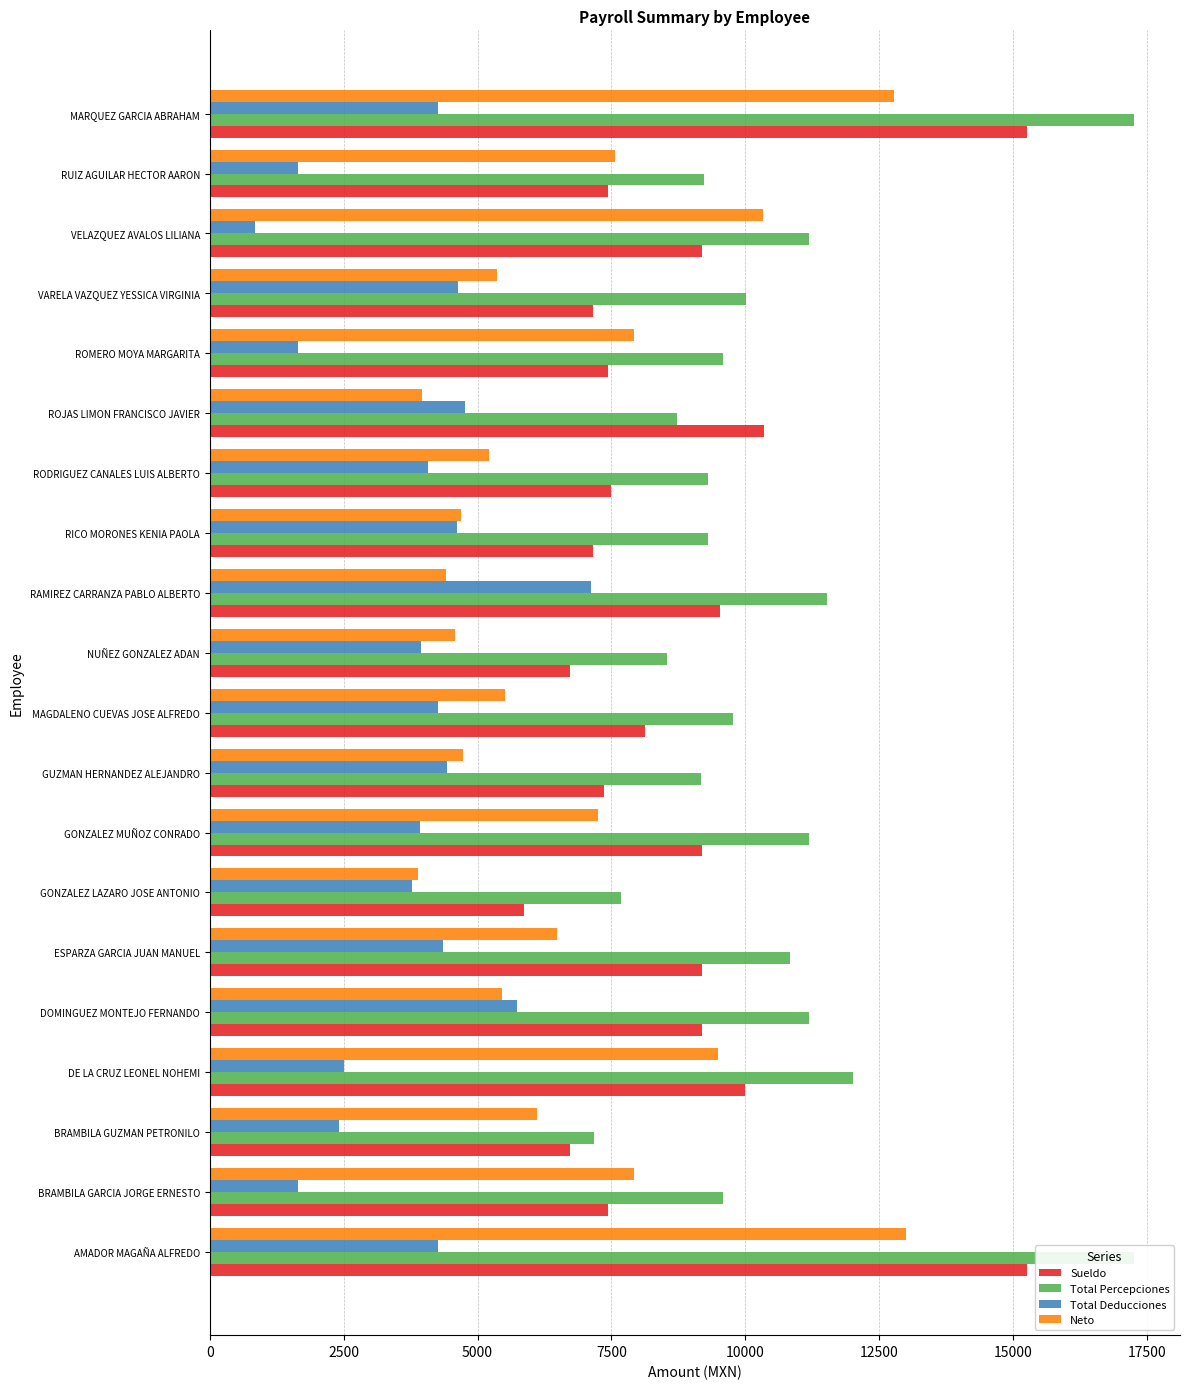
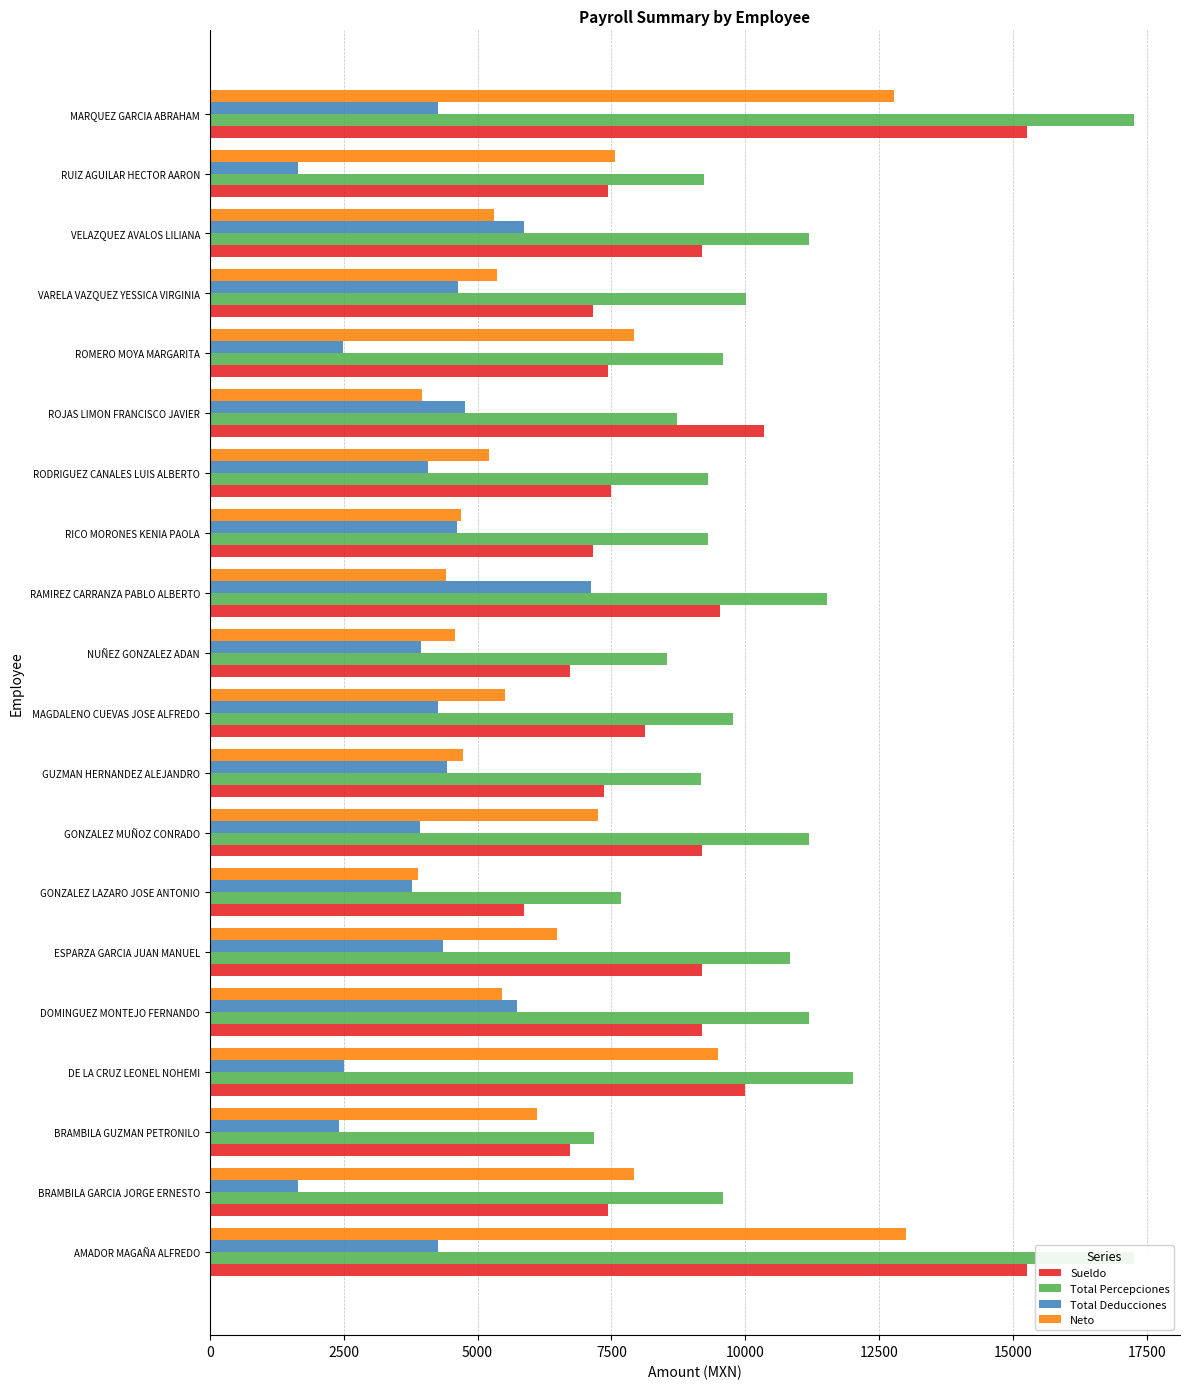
  {
    "Sueldo": {
      "MARQUEZ GARCIA ABRAHAM": 15200,
      "RUIZ AGUILAR HECTOR AARON": 7400,
      "VELAZQUEZ AVALOS LILIANA": 9200,
      "VARELA VAZQUEZ YESSICA VIRGINIA": 7200,
      "ROMERO MOYA MARGARITA": 7400,
      "ROJAS LIMON FRANCISCO JAVIER": 10300,
      "RODRIGUEZ CANALES LUIS ALBERTO": 7500,
      "RICO MORONES KENIA PAOLA": 7200,
      "RAMIREZ CARRANZA PABLO ALBERTO": 9500,
      "NUÑEZ GONZALEZ ADAN": 6700,
      "MAGDALENO CUEVAS JOSE ALFREDO": 8100,
      "GUZMAN HERNANDEZ ALEJANDRO": 7400,
      "GONZALEZ MUÑOZ CONRADO": 9200,
      "GONZALEZ LAZARO JOSE ANTONIO": 5900,
      "ESPARZA GARCIA JUAN MANUEL": 9200,
      "DOMINGUEZ MONTEJO FERNANDO": 9200,
      "DE LA CRUZ LEONEL NOHEMI": 10000,
      "BRAMBILA GUZMAN PETRONILO": 6700,
      "BRAMBILA GARCIA JORGE ERNESTO": 7400,
      "AMADOR MAGAÑA ALFREDO": 15200
    },
    "Total Percepciones": {
      "MARQUEZ GARCIA ABRAHAM": 17200,
      "RUIZ AGUILAR HECTOR AARON": 9200,
      "VELAZQUEZ AVALOS LILIANA": 11200,
      "VARELA VAZQUEZ YESSICA VIRGINIA": 10000,
      "ROMERO MOYA MARGARITA": 9600,
      "ROJAS LIMON FRANCISCO JAVIER": 8700,
      "RODRIGUEZ CANALES LUIS ALBERTO": 9300,
      "RICO MORONES KENIA PAOLA": 9300,
      "RAMIREZ CARRANZA PABLO ALBERTO": 11500,
      "NUÑEZ GONZALEZ ADAN": 8500,
      "MAGDALENO CUEVAS JOSE ALFREDO": 9800,
      "GUZMAN HERNANDEZ ALEJANDRO": 9200,
      "GONZALEZ MUÑOZ CONRADO": 11200,
      "GONZALEZ LAZARO JOSE ANTONIO": 7700,
      "ESPARZA GARCIA JUAN MANUEL": 10800,
      "DOMINGUEZ MONTEJO FERNANDO": 11200,
      "DE LA CRUZ LEONEL NOHEMI": 12000,
      "BRAMBILA GUZMAN PETRONILO": 7200,
      "BRAMBILA GARCIA JORGE ERNESTO": 9600
    },
    "Total Deducciones": {
      "MARQUEZ GARCIA ABRAHAM": 4300,
      "RUIZ AGUILAR HECTOR AARON": 1700,
-     "VELAZQUEZ AVALOS LILIANA": 900,
+     "VELAZQUEZ AVALOS LILIANA": 5900,
      "VARELA VAZQUEZ YESSICA VIRGINIA": 4600,
-     "ROMERO MOYA MARGARITA": 1700,
+     "ROMERO MOYA MARGARITA": 2500,
      "ROJAS LIMON FRANCISCO JAVIER": 4800,
      "RODRIGUEZ CANALES LUIS ALBERTO": 4100,
      "RICO MORONES KENIA PAOLA": 4600,
      "RAMIREZ CARRANZA PABLO ALBERTO": 7100,
      "NUÑEZ GONZALEZ ADAN": 4000,
      "MAGDALENO CUEVAS JOSE ALFREDO": 4300,
      "GUZMAN HERNANDEZ ALEJANDRO": 4400,
      "GONZALEZ MUÑOZ CONRADO": 3900,
      "GONZALEZ LAZARO JOSE ANTONIO": 3800,
      "ESPARZA GARCIA JUAN MANUEL": 4400,
      "DOMINGUEZ MONTEJO FERNANDO": 5700,
      "DE LA CRUZ LEONEL NOHEMI": 2500,
      "BRAMBILA GUZMAN PETRONILO": 2400,
      "BRAMBILA GARCIA JORGE ERNESTO": 1700,
      "AMADOR MAGAÑA ALFREDO": 4300
    },
    "Neto": {
      "MARQUEZ GARCIA ABRAHAM": 12800,
      "RUIZ AGUILAR HECTOR AARON": 7600,
-     "VELAZQUEZ AVALOS LILIANA": 10300,
+     "VELAZQUEZ AVALOS LILIANA": 5300,
      "VARELA VAZQUEZ YESSICA VIRGINIA": 5400,
      "ROMERO MOYA MARGARITA": 7900,
      "ROJAS LIMON FRANCISCO JAVIER": 4000,
      "RODRIGUEZ CANALES LUIS ALBERTO": 5200,
      "RICO MORONES KENIA PAOLA": 4700,
      "RAMIREZ CARRANZA PABLO ALBERTO": 4400,
      "NUÑEZ GONZALEZ ADAN": 4600,
      "MAGDALENO CUEVAS JOSE ALFREDO": 5500,
      "GUZMAN HERNANDEZ ALEJANDRO": 4700,
      "GONZALEZ MUÑOZ CONRADO": 7300,
      "GONZALEZ LAZARO JOSE ANTONIO": 3900,
      "ESPARZA GARCIA JUAN MANUEL": 6500,
      "DOMINGUEZ MONTEJO FERNANDO": 5500,
      "DE LA CRUZ LEONEL NOHEMI": 9500,
      "BRAMBILA GUZMAN PETRONILO": 6100,
      "BRAMBILA GARCIA JORGE ERNESTO": 7900,
      "AMADOR MAGAÑA ALFREDO": 13000
    }
  }
